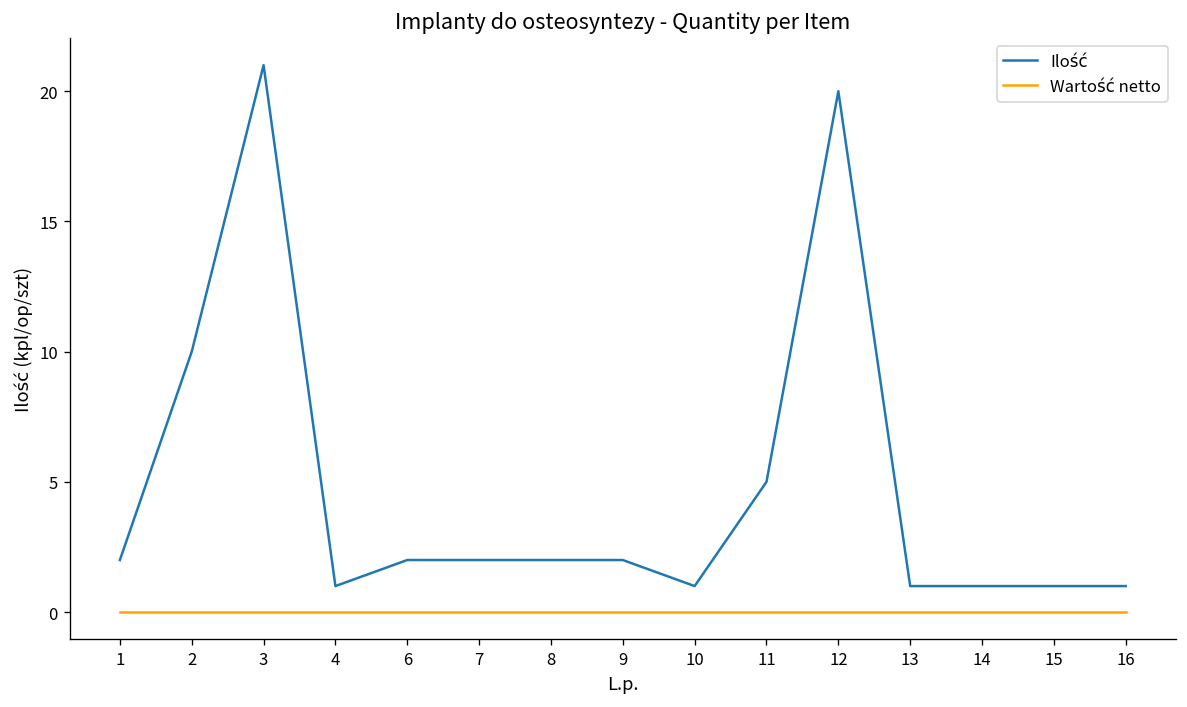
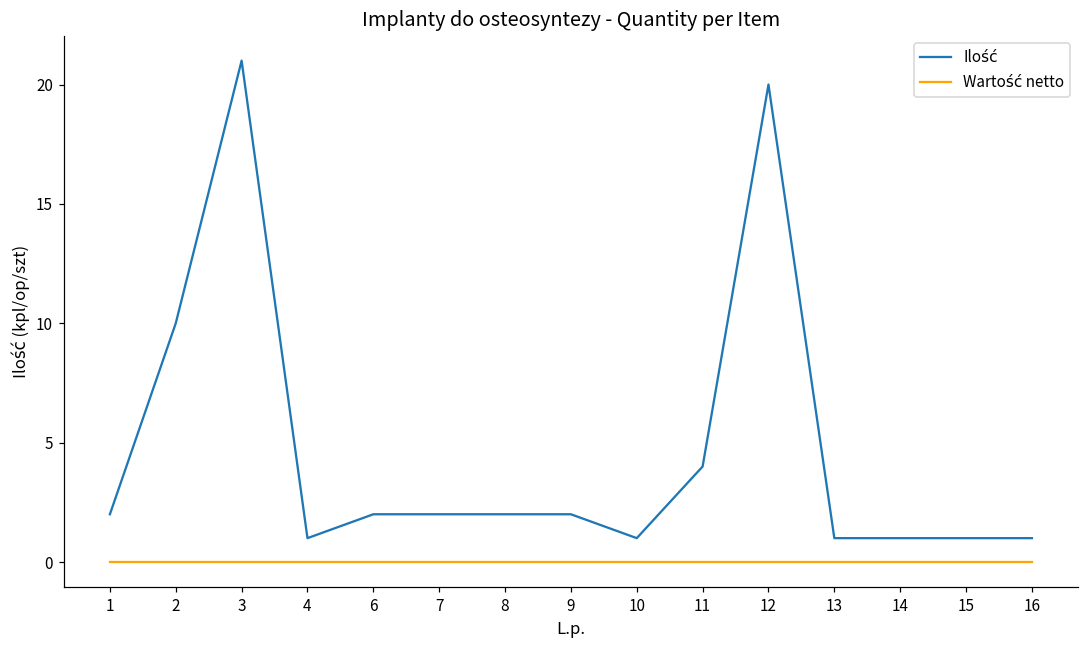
  {
    "Ilość": {
      "1": 2,
      "2": 10,
      "3": 21,
      "4": 1,
      "6": 2,
      "7": 2,
      "8": 2,
      "9": 2,
      "10": 1,
-     "11": 5,
+     "11": 4,
      "12": 20,
      "13": 1,
      "14": 1,
      "15": 1,
      "16": 1
    },
    "Wartość netto": {
      "1": 0,
      "2": 0,
      "3": 0,
      "4": 0,
      "6": 0,
      "7": 0,
      "8": 0,
      "9": 0,
      "10": 0,
      "11": 0,
      "12": 0,
      "13": 0,
      "14": 0,
      "15": 0,
      "16": 0
    }
  }
